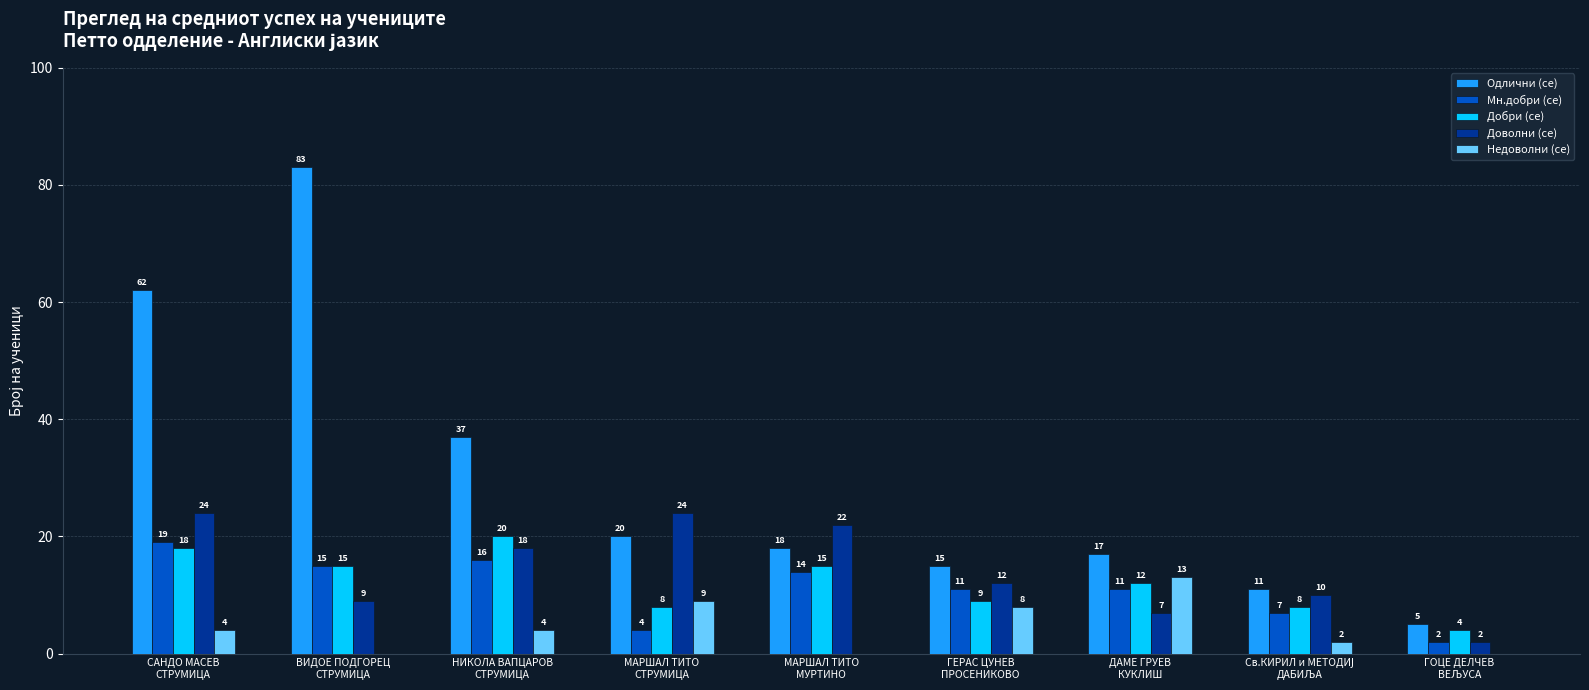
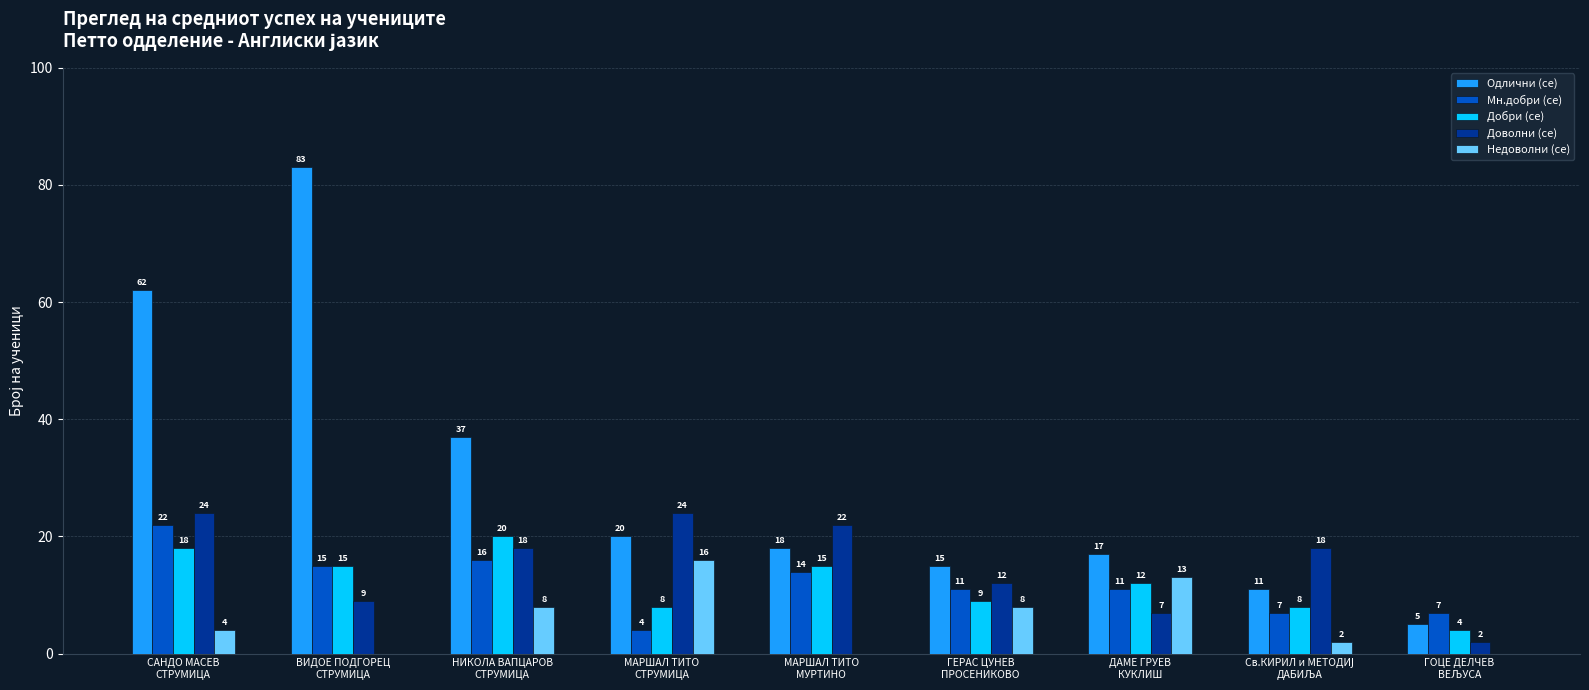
  {
    "Мн.добри (се)": {
-     "САНДО МАСЕВ СТРУМИЦА": 19,
+     "САНДО МАСЕВ СТРУМИЦА": 22,
      "ВИДОЕ ПОДГОРЕЦ СТРУМИЦА": 15,
      "НИКОЛА ВАПЦАРОВ СТРУМИЦА": 16,
      "МАРШАЛ ТИТО СТРУМИЦА": 4,
      "МАРШАЛ ТИТО МУРТИНО": 14,
      "ГЕРАС ЦУНЕВ ПРОСЕНИКОВО": 11,
      "ДАМЕ ГРУЕВ КУКЛИШ": 11,
      "Св.КИРИЛ и МЕТОДИЈ ДАБИЉА": 7,
-     "ГОЦЕ ДЕЛЧЕВ ВЕЉУСА": 2
+     "ГОЦЕ ДЕЛЧЕВ ВЕЉУСА": 7
    },
    "Доволни (се)": {
      "САНДО МАСЕВ СТРУМИЦА": 24,
      "ВИДОЕ ПОДГОРЕЦ СТРУМИЦА": 9,
      "НИКОЛА ВАПЦАРОВ СТРУМИЦА": 18,
      "МАРШАЛ ТИТО СТРУМИЦА": 24,
      "МАРШАЛ ТИТО МУРТИНО": 22,
      "ГЕРАС ЦУНЕВ ПРОСЕНИКОВО": 12,
      "ДАМЕ ГРУЕВ КУКЛИШ": 7,
-     "Св.КИРИЛ и МЕТОДИЈ ДАБИЉА": 10,
+     "Св.КИРИЛ и МЕТОДИЈ ДАБИЉА": 18,
      "ГОЦЕ ДЕЛЧЕВ ВЕЉУСА": 2
    },
    "Недоволни (се)": {
      "САНДО МАСЕВ СТРУМИЦА": 4,
-     "НИКОЛА ВАПЦАРОВ СТРУМИЦА": 4,
-     "МАРШАЛ ТИТО СТРУМИЦА": 9,
+     "НИКОЛА ВАПЦАРОВ СТРУМИЦА": 8,
+     "МАРШАЛ ТИТО СТРУМИЦА": 16,
      "ГЕРАС ЦУНЕВ ПРОСЕНИКОВО": 8,
      "ДАМЕ ГРУЕВ КУКЛИШ": 13,
      "Св.КИРИЛ и МЕТОДИЈ ДАБИЉА": 2
    }
  }
